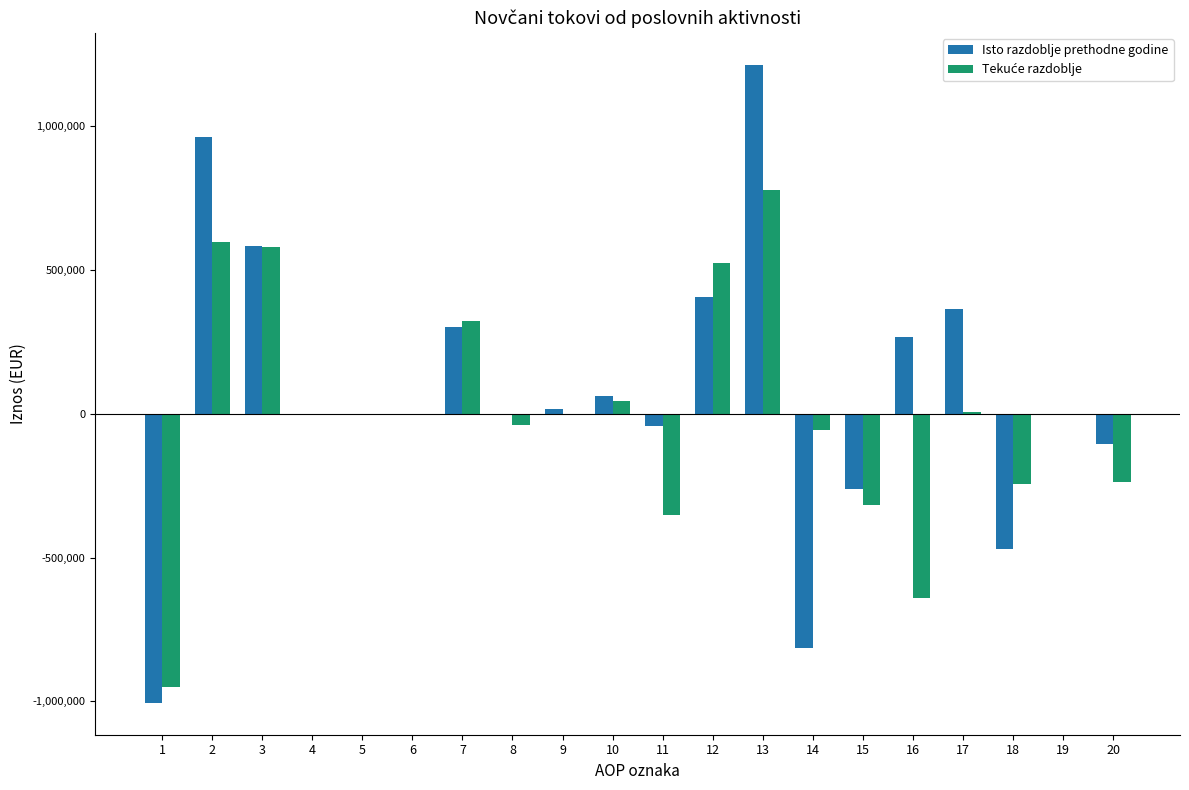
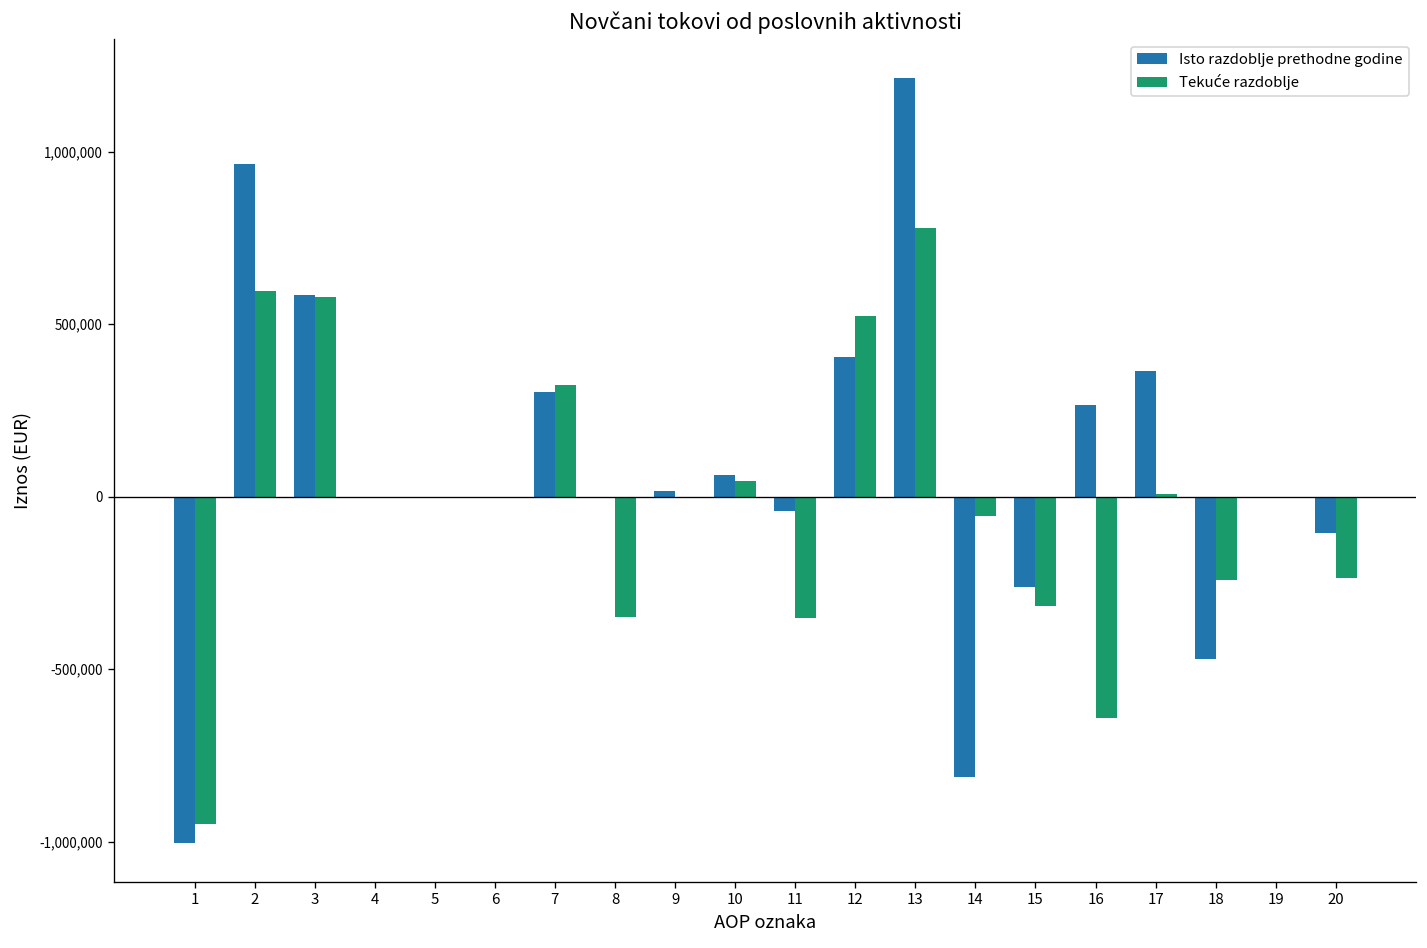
  {
    "Isto razdoblje prethodne godine": {
      "1": "-1,000,000",
      "2": "960,000",
      "3": "580,000",
      "4": "0",
      "5": "0",
      "7": "300,000",
      "8": "0",
      "9": "20,000",
      "10": "60,000",
      "11": "-40,000",
      "12": "410,000",
      "13": "1,210,000",
      "14": "-810,000",
      "15": "-260,000",
      "16": "270,000",
      "17": "370,000",
      "18": "-470,000",
      "19": "0",
      "20": "-100,000"
    },
    "Tekuće razdoblje": {
      "1": "-950,000",
      "2": "600,000",
      "3": "580,000",
      "4": "0",
      "5": "0",
      "7": "320,000",
-     "8": "-40,000",
+     "8": "-350,000",
      "10": "40,000",
      "11": "-350,000",
      "12": "520,000",
      "13": "780,000",
      "14": "-60,000",
      "15": "-320,000",
      "16": "-640,000",
      "18": "-240,000",
      "19": "0",
      "20": "-240,000"
    }
  }
